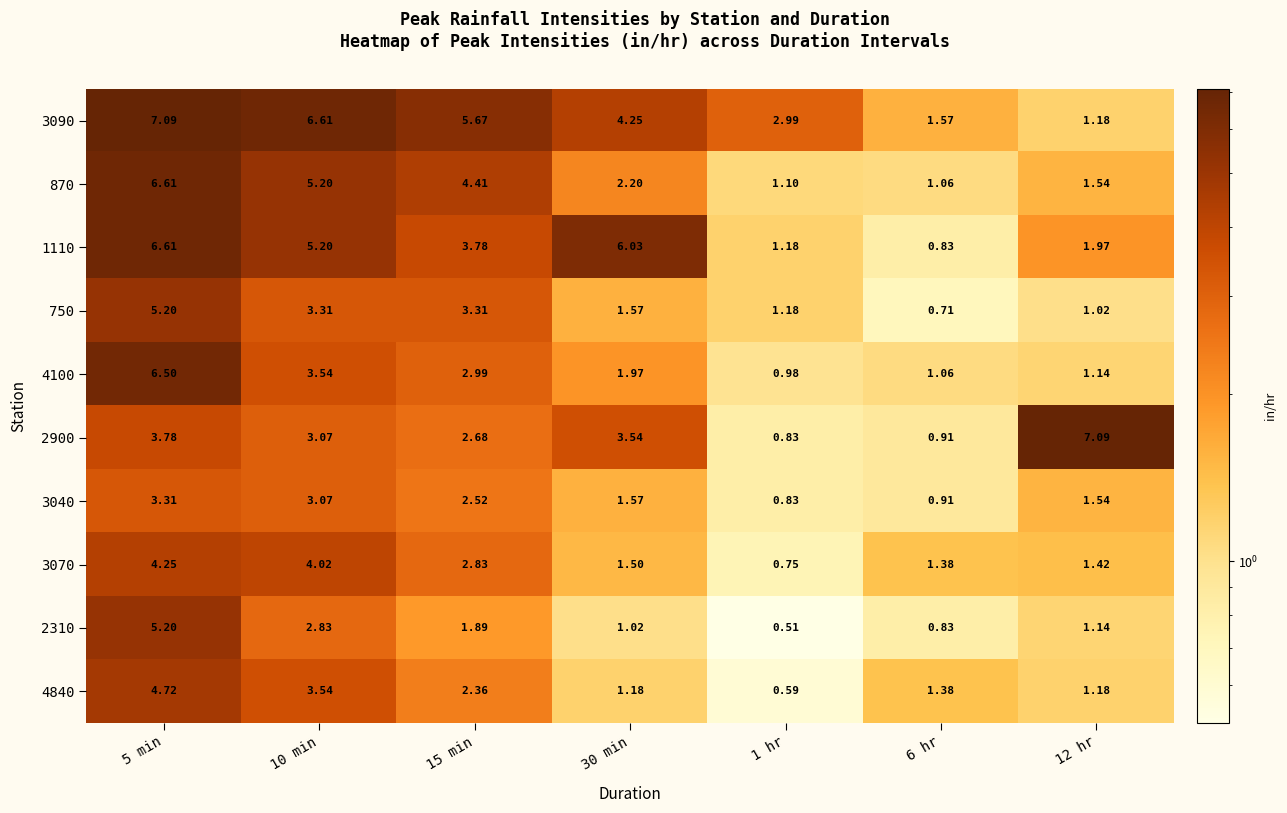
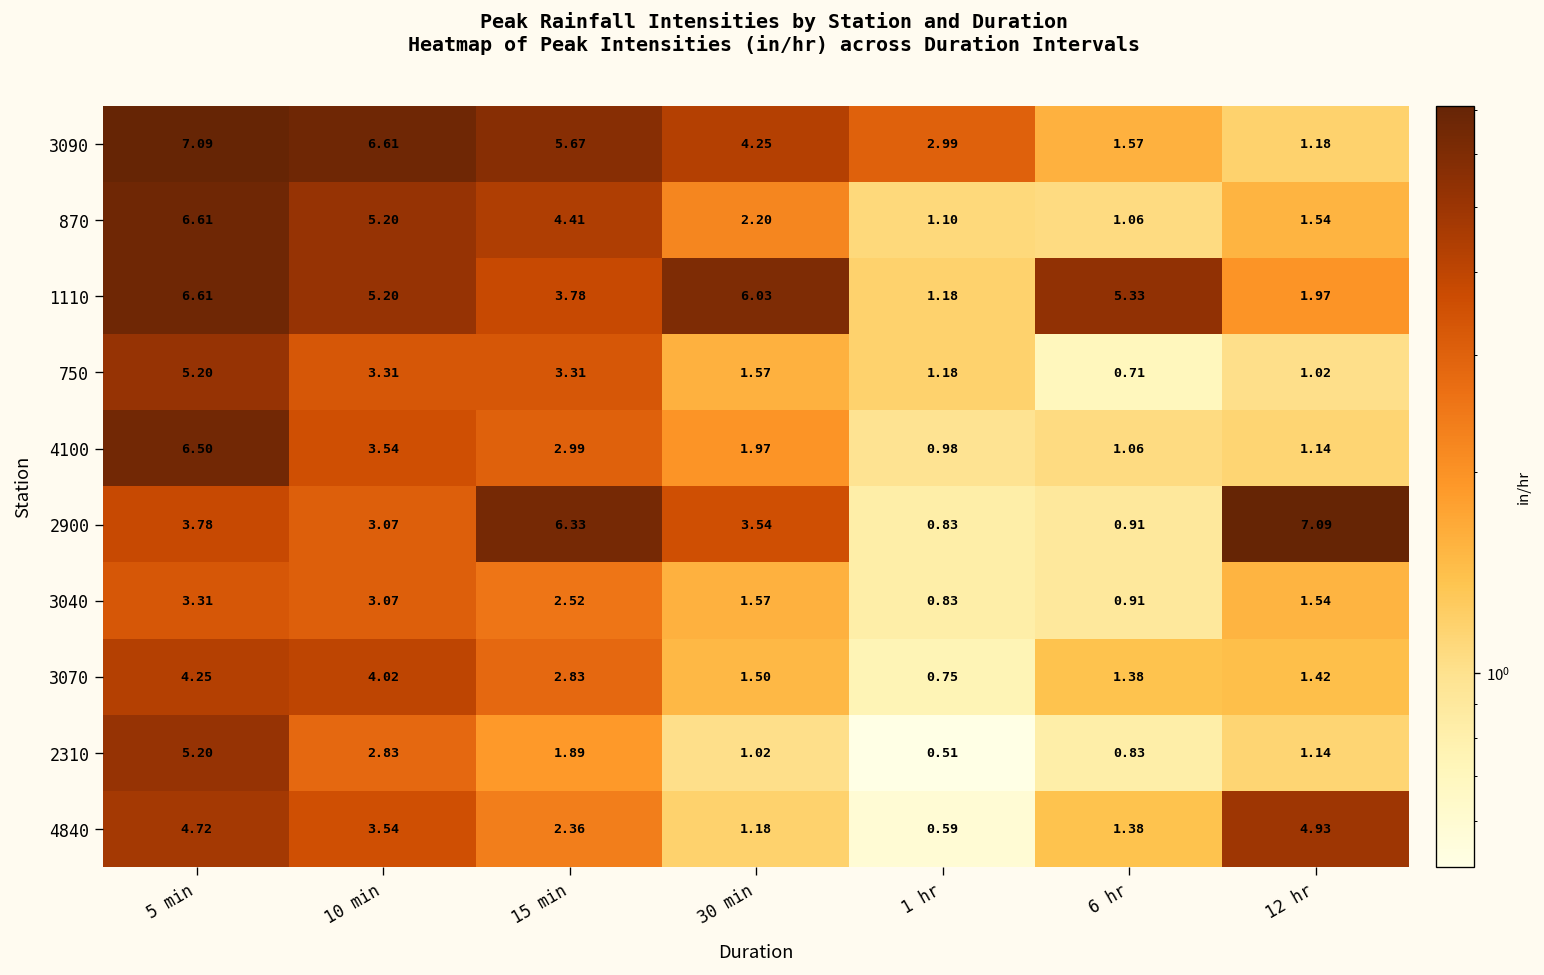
  {
    "3090": {
      "5 min": 7.09,
      "10 min": 6.61,
      "15 min": 5.67,
      "30 min": 4.25,
      "1 hr": 2.99,
      "6 hr": 1.57,
      "12 hr": 1.18
    },
    "870": {
      "5 min": 6.61,
      "10 min": 5.20,
      "15 min": 4.41,
      "30 min": 2.20,
      "1 hr": 1.10,
      "6 hr": 1.06,
      "12 hr": 1.54
    },
    "1110": {
      "5 min": 6.61,
      "10 min": 5.20,
      "15 min": 3.78,
      "30 min": 6.03,
      "1 hr": 1.18,
-     "6 hr": 0.83,
+     "6 hr": 5.33,
      "12 hr": 1.97
    },
    "750": {
      "5 min": 5.20,
      "10 min": 3.31,
      "15 min": 3.31,
      "30 min": 1.57,
      "1 hr": 1.18,
      "6 hr": 0.71,
      "12 hr": 1.02
    },
    "4100": {
      "5 min": 6.50,
      "10 min": 3.54,
      "15 min": 2.99,
      "30 min": 1.97,
      "1 hr": 0.98,
      "6 hr": 1.06,
      "12 hr": 1.14
    },
    "2900": {
      "5 min": 3.78,
      "10 min": 3.07,
-     "15 min": 2.68,
+     "15 min": 6.33,
      "30 min": 3.54,
      "1 hr": 0.83,
      "6 hr": 0.91,
      "12 hr": 7.09
    },
    "3040": {
      "5 min": 3.31,
      "10 min": 3.07,
      "15 min": 2.52,
      "30 min": 1.57,
      "1 hr": 0.83,
      "6 hr": 0.91,
      "12 hr": 1.54
    },
    "3070": {
      "5 min": 4.25,
      "10 min": 4.02,
      "15 min": 2.83,
      "30 min": 1.50,
      "1 hr": 0.75,
      "6 hr": 1.38,
      "12 hr": 1.42
    },
    "2310": {
      "5 min": 5.20,
      "10 min": 2.83,
      "15 min": 1.89,
      "30 min": 1.02,
      "1 hr": 0.51,
      "6 hr": 0.83,
      "12 hr": 1.14
    },
    "4840": {
      "5 min": 4.72,
      "10 min": 3.54,
      "15 min": 2.36,
      "30 min": 1.18,
      "1 hr": 0.59,
      "6 hr": 1.38,
-     "12 hr": 1.18
+     "12 hr": 4.93
    }
  }
